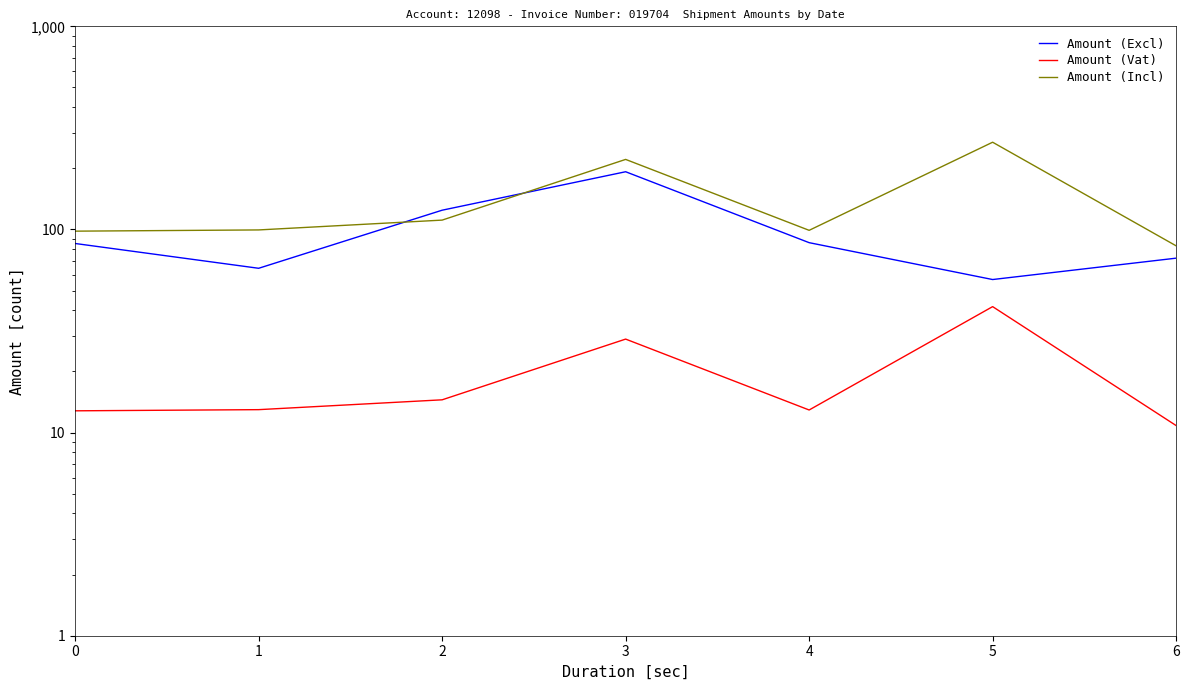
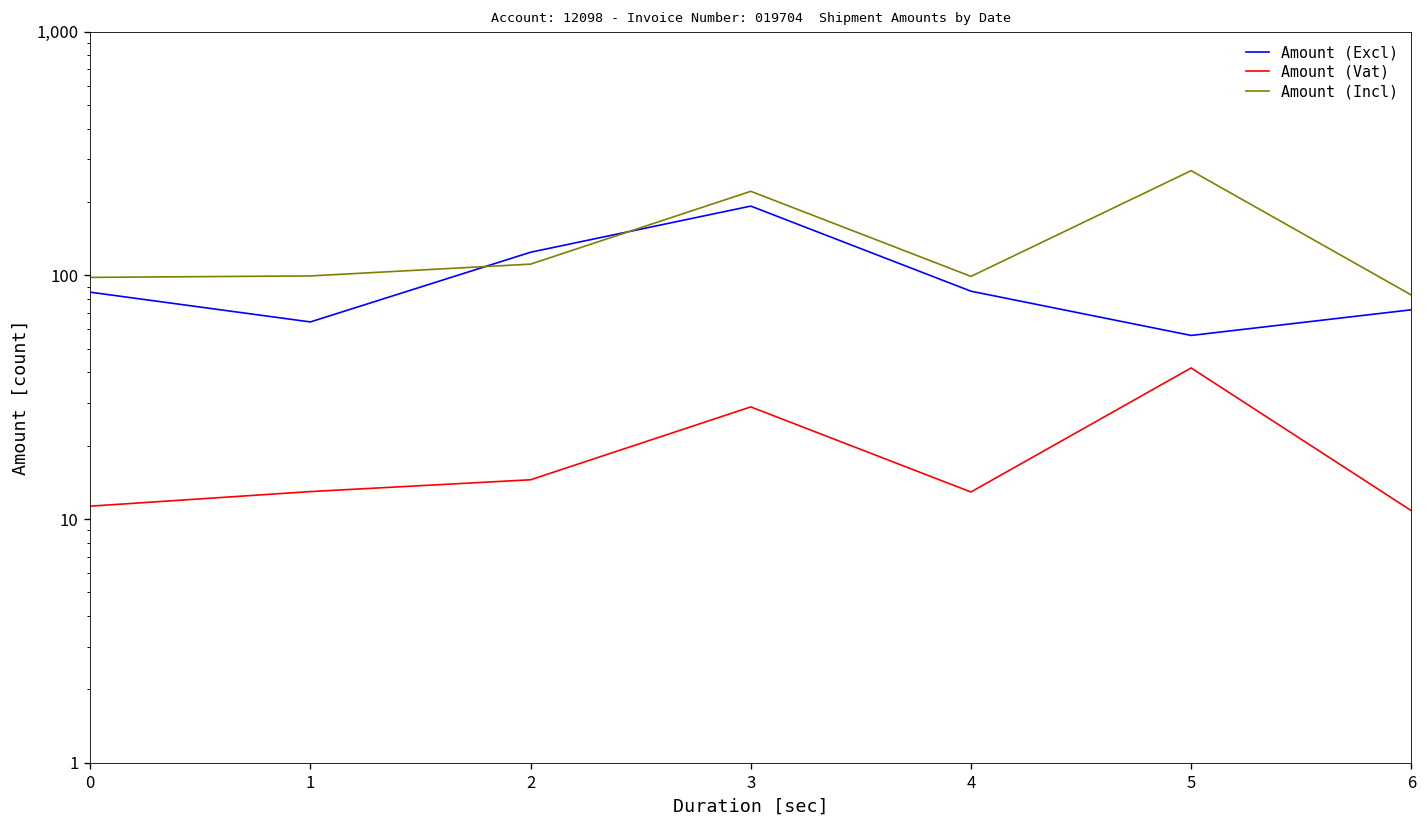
  {
    "Amount (Excl)": {
      "0": 85,
      "1": 64,
      "2": 120,
      "3": 190,
      "4": 86,
      "5": 57,
      "6": 72
    },
    "Amount (Vat)": {
-     "0": 13,
+     "0": 11,
      "1": 13,
      "2": 15,
      "3": 29,
      "4": 13,
      "5": 42,
      "6": 11
    },
    "Amount (Incl)": {
      "0": 100,
      "1": 100,
      "2": 110,
      "3": 220,
      "4": 100,
      "5": 270,
      "6": 83
    }
  }
